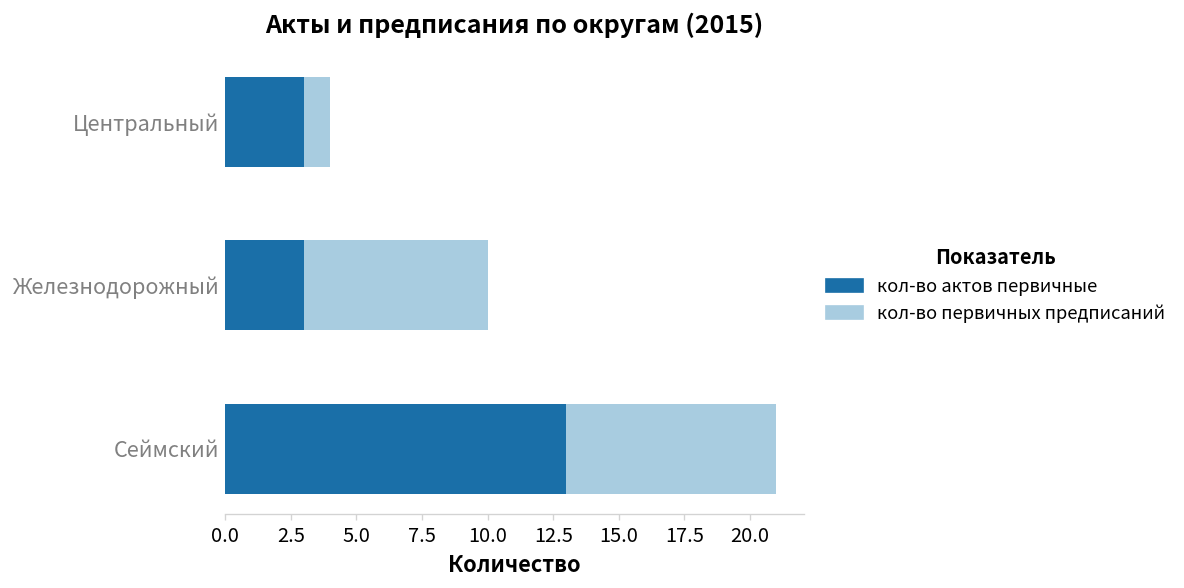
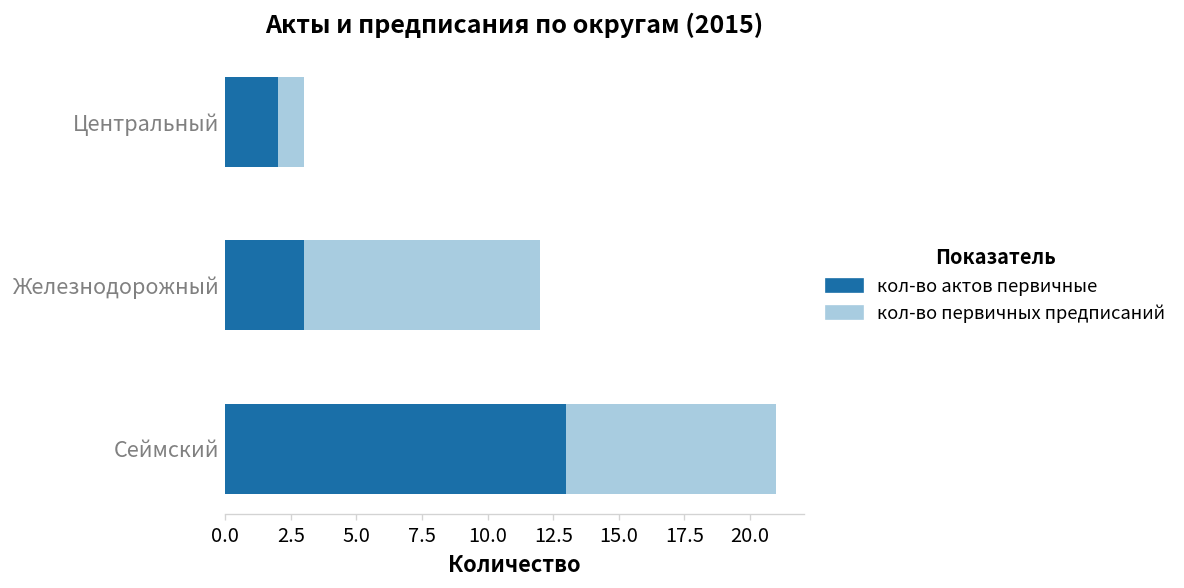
  {
    "кол-во актов первичные": {
-     "Центральный": 3,
+     "Центральный": 2,
      "Железнодорожный": 3,
      "Сеймский": 13
    },
    "кол-во первичных предписаний": {
      "Центральный": 1,
-     "Железнодорожный": 7,
+     "Железнодорожный": 9,
      "Сеймский": 8
    }
  }
